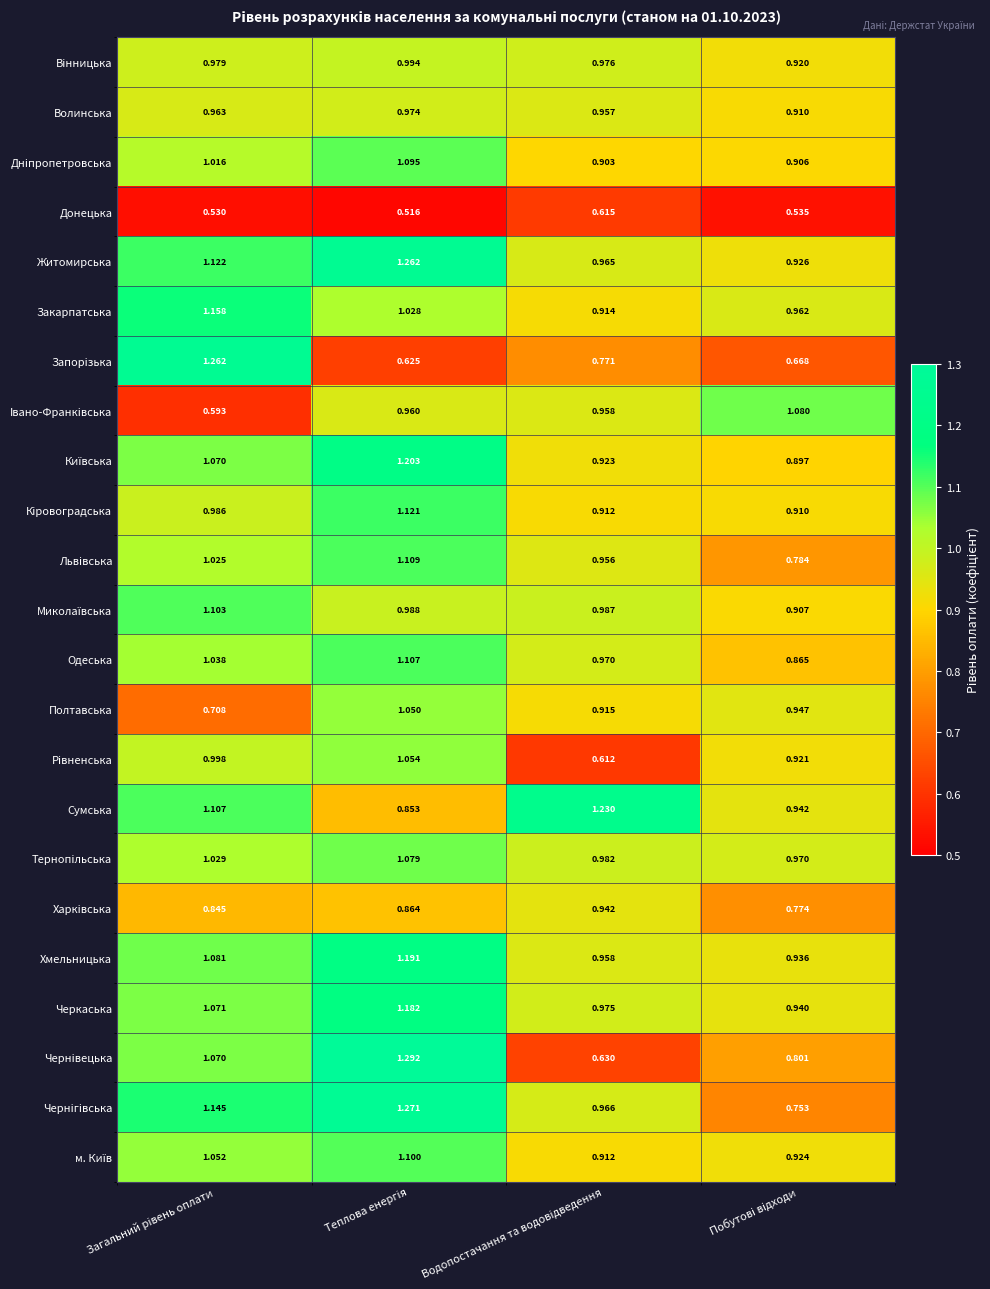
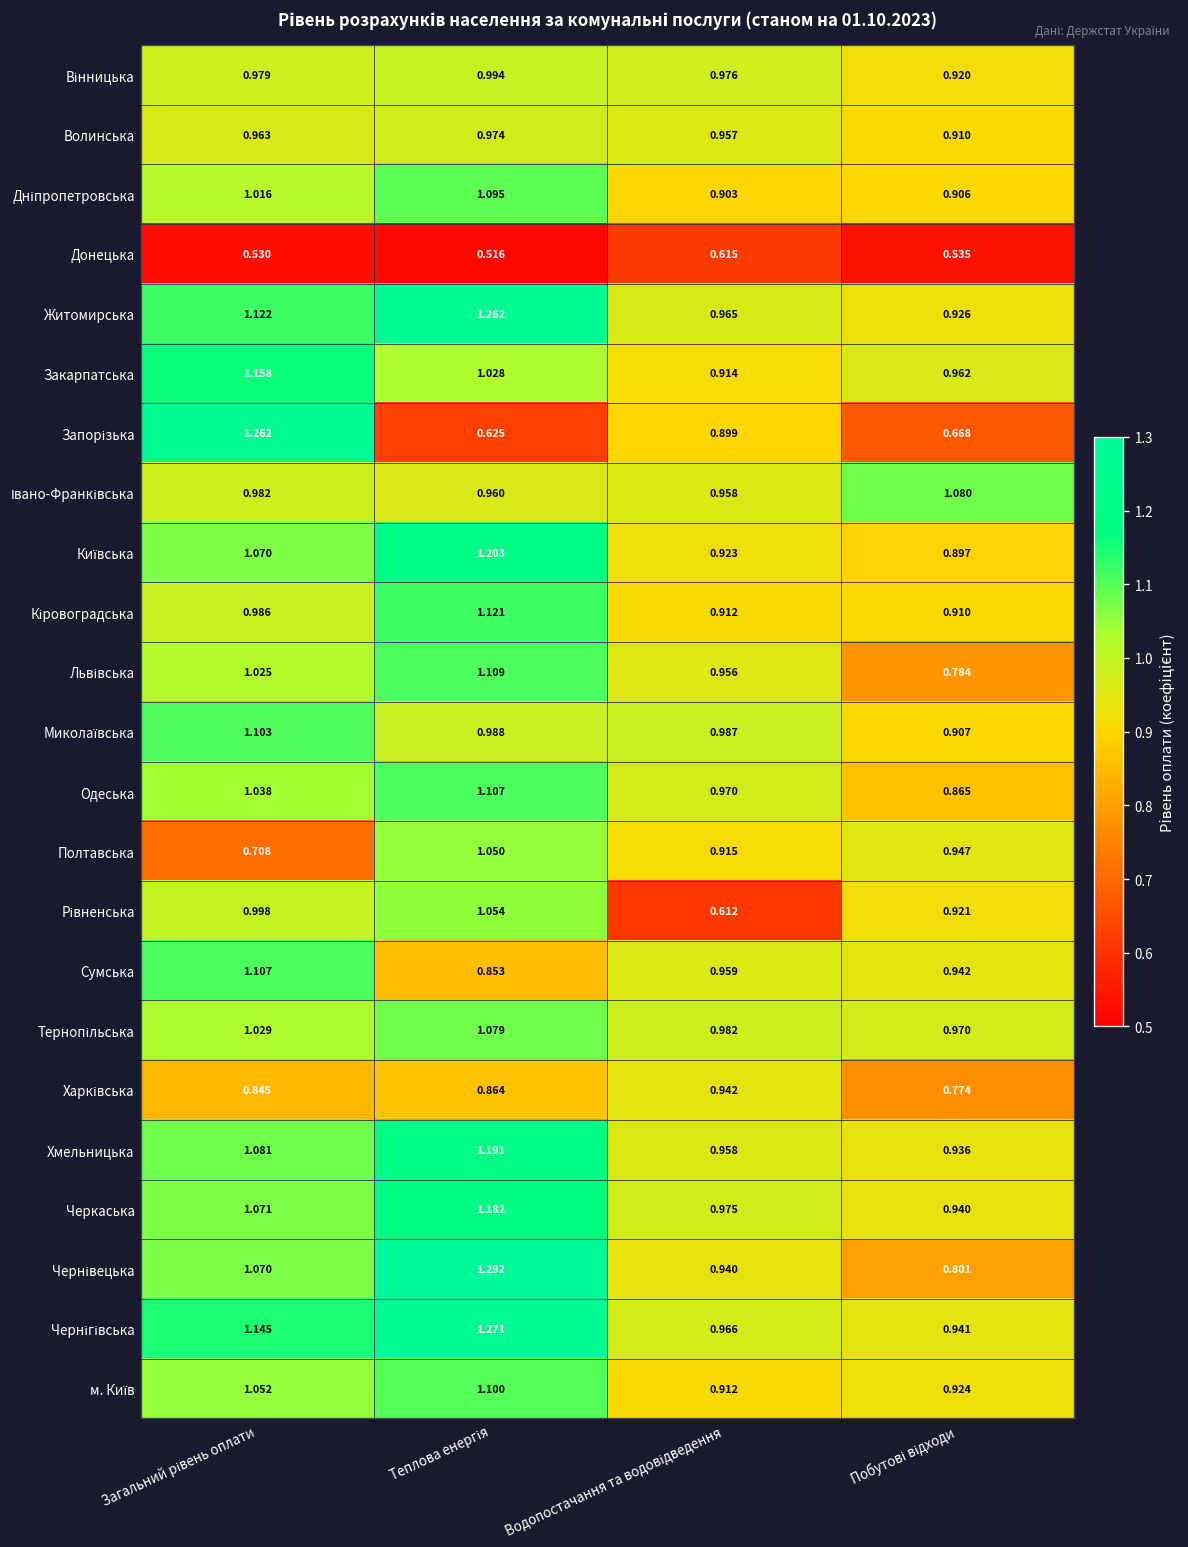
  {
    "Вінницька": {
      "Загальний рівень оплати": 0.979,
      "Теплова енергія": 0.994,
      "Водопостачання та водовідведення": 0.976,
      "Побутові відходи": 0.920
    },
    "Волинська": {
      "Загальний рівень оплати": 0.963,
      "Теплова енергія": 0.974,
      "Водопостачання та водовідведення": 0.957,
      "Побутові відходи": 0.910
    },
    "Дніпропетровська": {
      "Загальний рівень оплати": 1.016,
      "Теплова енергія": 1.095,
      "Водопостачання та водовідведення": 0.903,
      "Побутові відходи": 0.906
    },
    "Донецька": {
      "Загальний рівень оплати": 0.530,
      "Теплова енергія": 0.516,
      "Водопостачання та водовідведення": 0.615,
      "Побутові відходи": 0.535
    },
    "Житомирська": {
      "Загальний рівень оплати": 1.122,
      "Теплова енергія": 1.262,
      "Водопостачання та водовідведення": 0.965,
      "Побутові відходи": 0.926
    },
    "Закарпатська": {
      "Загальний рівень оплати": 1.158,
      "Теплова енергія": 1.028,
      "Водопостачання та водовідведення": 0.914,
      "Побутові відходи": 0.962
    },
    "Запорізька": {
      "Загальний рівень оплати": 1.262,
      "Теплова енергія": 0.625,
-     "Водопостачання та водовідведення": 0.771,
+     "Водопостачання та водовідведення": 0.899,
      "Побутові відходи": 0.668
    },
    "Івано-Франківська": {
-     "Загальний рівень оплати": 0.593,
+     "Загальний рівень оплати": 0.982,
      "Теплова енергія": 0.960,
      "Водопостачання та водовідведення": 0.958,
      "Побутові відходи": 1.080
    },
    "Київська": {
      "Загальний рівень оплати": 1.070,
      "Теплова енергія": 1.203,
      "Водопостачання та водовідведення": 0.923,
      "Побутові відходи": 0.897
    },
    "Кіровоградська": {
      "Загальний рівень оплати": 0.986,
      "Теплова енергія": 1.121,
      "Водопостачання та водовідведення": 0.912,
      "Побутові відходи": 0.910
    },
    "Львівська": {
      "Загальний рівень оплати": 1.025,
      "Теплова енергія": 1.109,
      "Водопостачання та водовідведення": 0.956,
      "Побутові відходи": 0.784
    },
    "Миколаївська": {
      "Загальний рівень оплати": 1.103,
      "Теплова енергія": 0.988,
      "Водопостачання та водовідведення": 0.987,
      "Побутові відходи": 0.907
    },
    "Одеська": {
      "Загальний рівень оплати": 1.038,
      "Теплова енергія": 1.107,
      "Водопостачання та водовідведення": 0.970,
      "Побутові відходи": 0.865
    },
    "Полтавська": {
      "Загальний рівень оплати": 0.708,
      "Теплова енергія": 1.050,
      "Водопостачання та водовідведення": 0.915,
      "Побутові відходи": 0.947
    },
    "Рівненська": {
      "Загальний рівень оплати": 0.998,
      "Теплова енергія": 1.054,
      "Водопостачання та водовідведення": 0.612,
      "Побутові відходи": 0.921
    },
    "Сумська": {
      "Загальний рівень оплати": 1.107,
      "Теплова енергія": 0.853,
-     "Водопостачання та водовідведення": 1.230,
+     "Водопостачання та водовідведення": 0.959,
      "Побутові відходи": 0.942
    },
    "Тернопільська": {
      "Загальний рівень оплати": 1.029,
      "Теплова енергія": 1.079,
      "Водопостачання та водовідведення": 0.982,
      "Побутові відходи": 0.970
    },
    "Харківська": {
      "Загальний рівень оплати": 0.845,
      "Теплова енергія": 0.864,
      "Водопостачання та водовідведення": 0.942,
      "Побутові відходи": 0.774
    },
    "Хмельницька": {
      "Загальний рівень оплати": 1.081,
      "Теплова енергія": 1.191,
      "Водопостачання та водовідведення": 0.958,
      "Побутові відходи": 0.936
    },
    "Черкаська": {
      "Загальний рівень оплати": 1.071,
      "Теплова енергія": 1.182,
      "Водопостачання та водовідведення": 0.975,
      "Побутові відходи": 0.940
    },
    "Чернівецька": {
      "Загальний рівень оплати": 1.070,
      "Теплова енергія": 1.292,
-     "Водопостачання та водовідведення": 0.630,
+     "Водопостачання та водовідведення": 0.940,
      "Побутові відходи": 0.801
    },
    "Чернігівська": {
      "Загальний рівень оплати": 1.145,
      "Теплова енергія": 1.271,
      "Водопостачання та водовідведення": 0.966,
-     "Побутові відходи": 0.753
+     "Побутові відходи": 0.941
    },
    "м. Київ": {
      "Загальний рівень оплати": 1.052,
      "Теплова енергія": 1.100,
      "Водопостачання та водовідведення": 0.912,
      "Побутові відходи": 0.924
    }
  }
